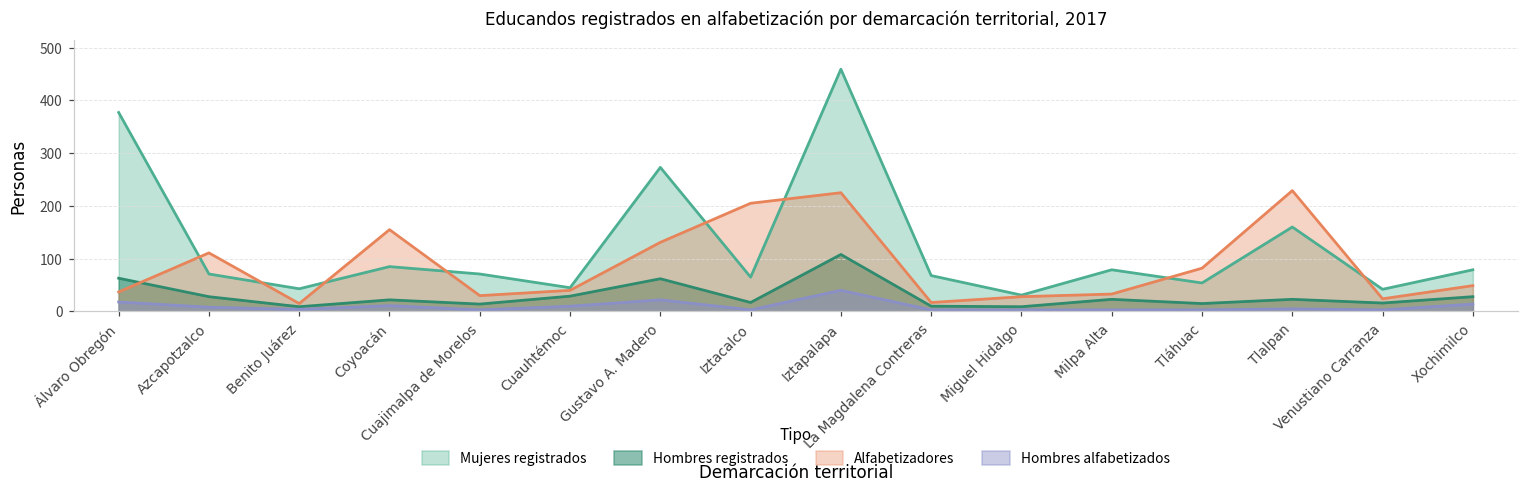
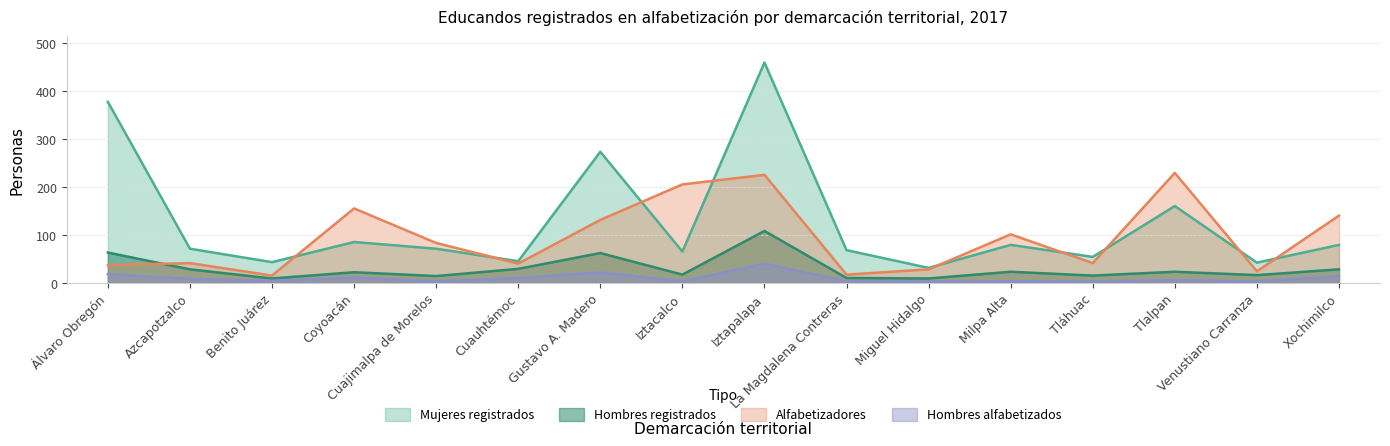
  {
    "Alfabetizadores": {
      "Álvaro Obregón": 40,
-     "Azcapotzalco": 110,
+     "Azcapotzalco": 40,
      "Benito Juárez": 20,
      "Coyoacán": 160,
-     "Cuajimalpa de Morelos": 30,
+     "Cuajimalpa de Morelos": 80,
      "Gustavo A. Madero": 130,
      "Iztacalco": 210,
      "Iztapalapa": 230,
      "La Magdalena Contreras": 20,
-     "Milpa Alta": 30,
-     "Tláhuac": 80,
+     "Milpa Alta": 100,
+     "Tláhuac": 40,
      "Tlalpan": 230,
      "Venustiano Carranza": 20,
-     "Xochimilco": 50
+     "Xochimilco": 140
    }
  }
